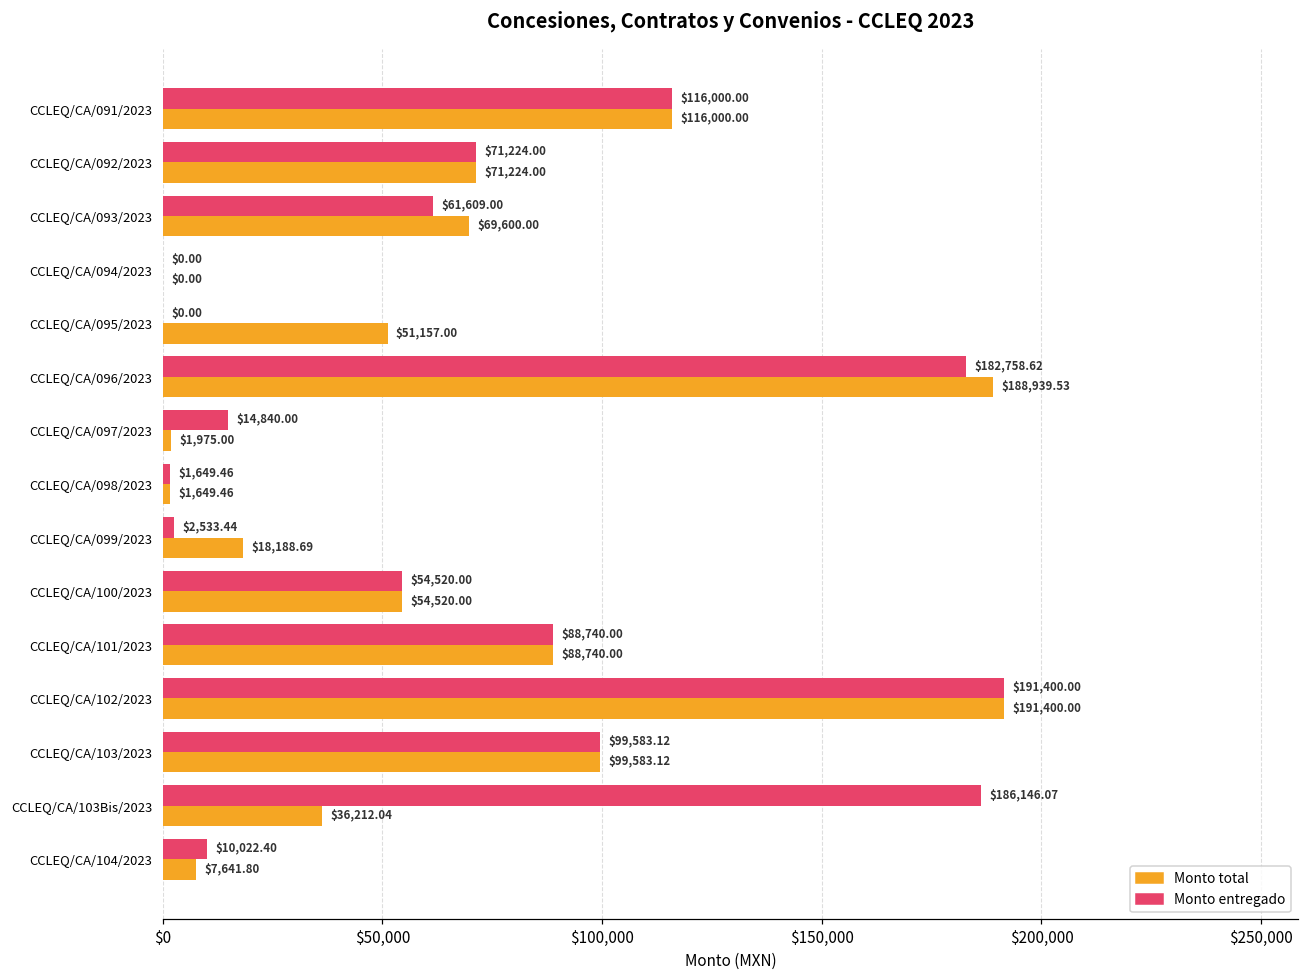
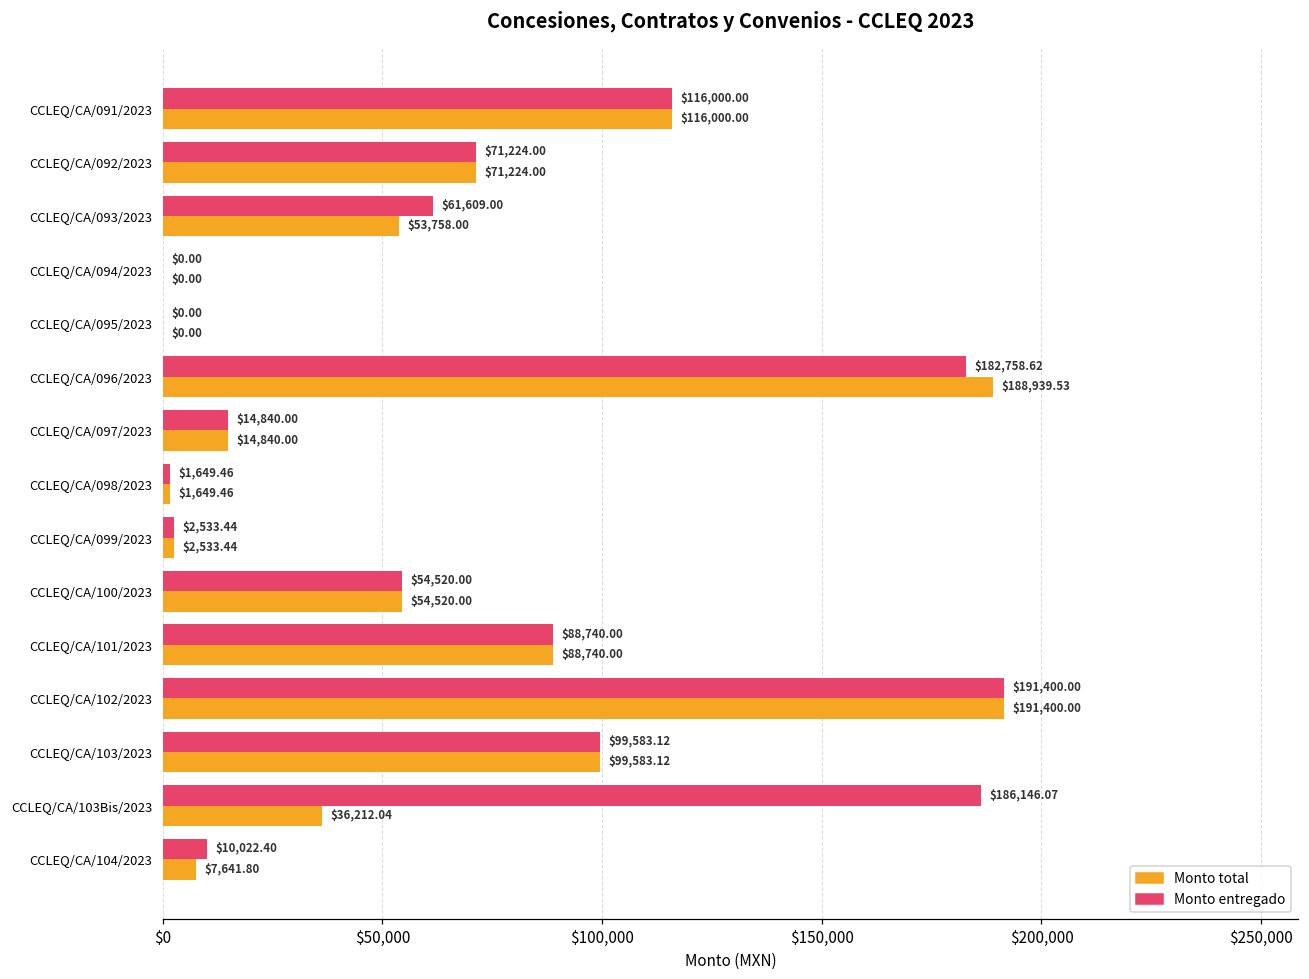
  {
    "Monto total": {
      "CCLEQ/CA/091/2023": "$116,000.00",
      "CCLEQ/CA/092/2023": "$71,224.00",
-     "CCLEQ/CA/093/2023": "$69,600.00",
+     "CCLEQ/CA/093/2023": "$53,758.00",
      "CCLEQ/CA/094/2023": "$0.00",
-     "CCLEQ/CA/095/2023": "$51,157.00",
+     "CCLEQ/CA/095/2023": "$0.00",
      "CCLEQ/CA/096/2023": "$188,939.53",
-     "CCLEQ/CA/097/2023": "$1,975.00",
+     "CCLEQ/CA/097/2023": "$14,840.00",
      "CCLEQ/CA/098/2023": "$1,649.46",
-     "CCLEQ/CA/099/2023": "$18,188.69",
+     "CCLEQ/CA/099/2023": "$2,533.44",
      "CCLEQ/CA/100/2023": "$54,520.00",
      "CCLEQ/CA/101/2023": "$88,740.00",
      "CCLEQ/CA/102/2023": "$191,400.00",
      "CCLEQ/CA/103/2023": "$99,583.12",
      "CCLEQ/CA/103Bis/2023": "$36,212.04",
      "CCLEQ/CA/104/2023": "$7,641.80"
    },
    "Monto entregado": {
      "CCLEQ/CA/091/2023": "$116,000.00",
      "CCLEQ/CA/092/2023": "$71,224.00",
      "CCLEQ/CA/093/2023": "$61,609.00",
      "CCLEQ/CA/094/2023": "$0.00",
      "CCLEQ/CA/095/2023": "$0.00",
      "CCLEQ/CA/096/2023": "$182,758.62",
      "CCLEQ/CA/097/2023": "$14,840.00",
      "CCLEQ/CA/098/2023": "$1,649.46",
      "CCLEQ/CA/099/2023": "$2,533.44",
      "CCLEQ/CA/100/2023": "$54,520.00",
      "CCLEQ/CA/101/2023": "$88,740.00",
      "CCLEQ/CA/102/2023": "$191,400.00",
      "CCLEQ/CA/103/2023": "$99,583.12",
      "CCLEQ/CA/103Bis/2023": "$186,146.07",
      "CCLEQ/CA/104/2023": "$10,022.40"
    }
  }
